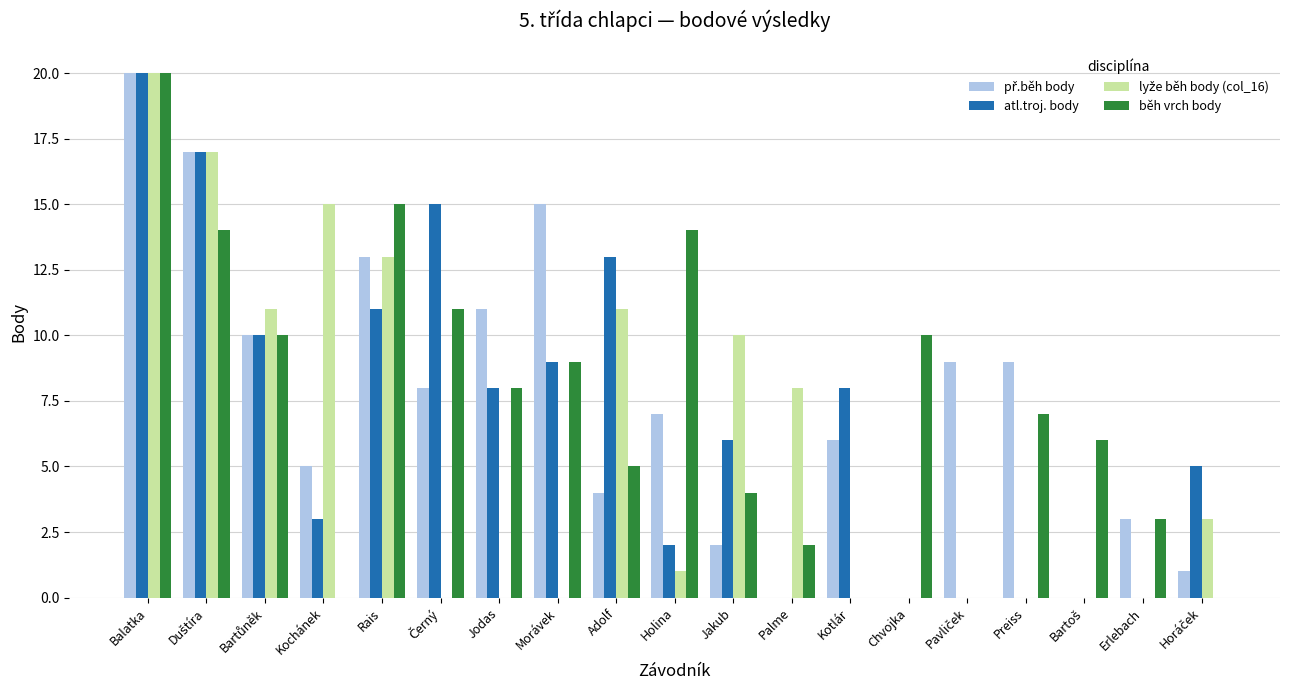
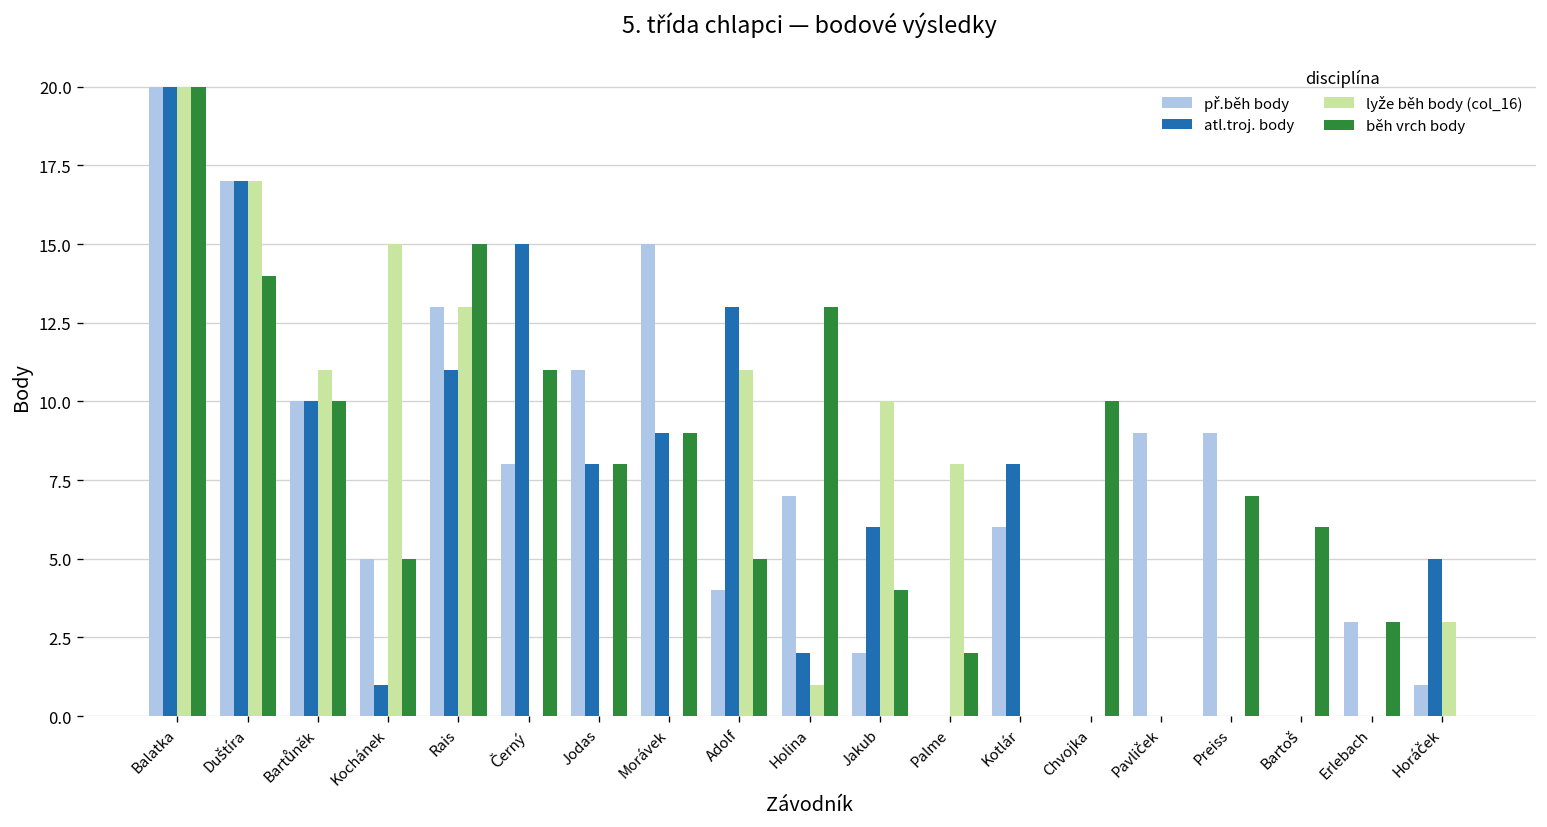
  {
    "př.běh body": {
      "Balatka": 20,
      "Duštíra": 17,
      "Bartůněk": 10,
      "Kochánek": 5,
      "Rais": 13,
      "Černý": 8,
      "Jodas": 11,
      "Morávek": 15,
      "Adolf": 4,
      "Holina": 7,
      "Jakub": 2,
      "Palme": 0,
      "Kotlár": 6,
      "Chvojka": 0,
      "Pavliček": 9,
      "Preiss": 9,
      "Bartoš": 0,
      "Erlebach": 3,
      "Horáček": 1
    },
    "atl.troj. body": {
      "Balatka": 20,
      "Duštíra": 17,
      "Bartůněk": 10,
-     "Kochánek": 3,
+     "Kochánek": 1,
      "Rais": 11,
      "Černý": 15,
      "Jodas": 8,
      "Morávek": 9,
      "Adolf": 13,
      "Holina": 2,
      "Jakub": 6,
      "Palme": 0,
      "Kotlár": 8,
      "Chvojka": 0,
      "Pavliček": 0,
      "Preiss": 0,
      "Bartoš": 0,
      "Erlebach": 0,
      "Horáček": 5
    },
    "lyže běh body (col_16)": {
      "Balatka": 20,
      "Duštíra": 17,
      "Bartůněk": 11,
      "Kochánek": 15,
      "Rais": 13,
      "Černý": 0,
      "Jodas": 0,
      "Morávek": 0,
      "Adolf": 11,
      "Holina": 1,
      "Jakub": 10,
      "Palme": 8,
      "Kotlár": 0,
      "Chvojka": 0,
      "Pavliček": 0,
      "Preiss": 0,
      "Bartoš": 0,
      "Erlebach": 0,
      "Horáček": 3
    },
    "běh vrch body": {
      "Balatka": 20,
      "Duštíra": 14,
      "Bartůněk": 10,
-     "Kochánek": 0,
+     "Kochánek": 5,
      "Rais": 15,
      "Černý": 11,
      "Jodas": 8,
      "Morávek": 9,
      "Adolf": 5,
-     "Holina": 14,
+     "Holina": 13,
      "Jakub": 4,
      "Palme": 2,
      "Kotlár": 0,
      "Chvojka": 10,
      "Pavliček": 0,
      "Preiss": 7,
      "Bartoš": 6,
      "Erlebach": 3,
      "Horáček": 0
    }
  }
